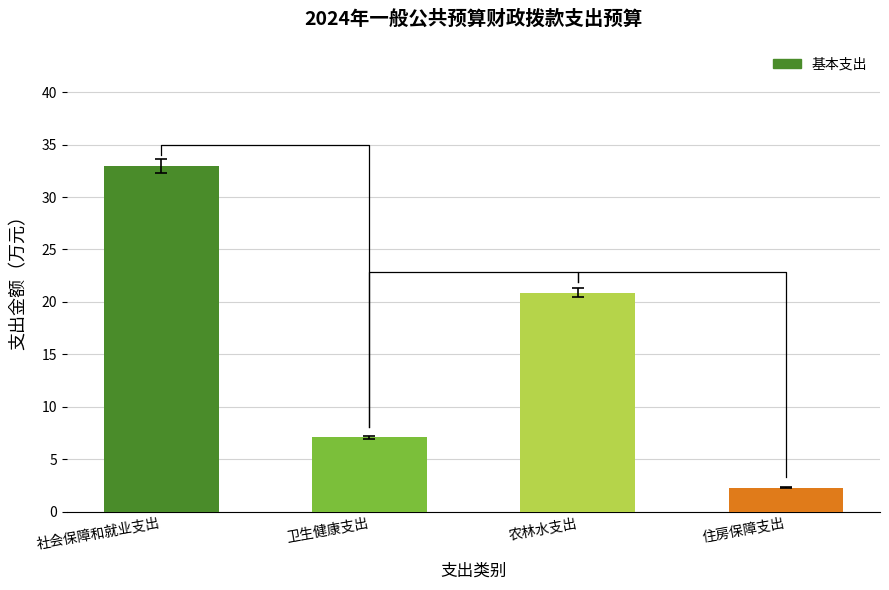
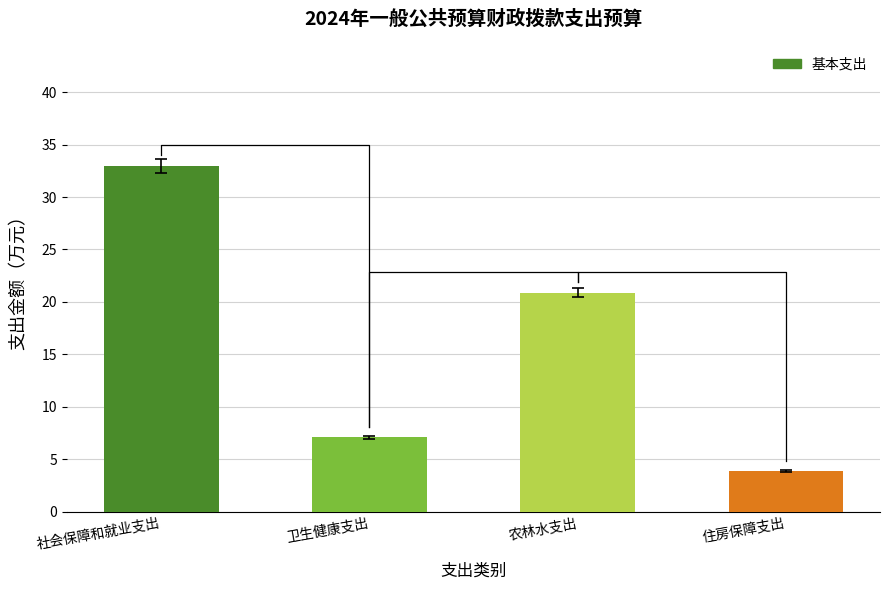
  {
    "基本支出": {
      "社会保障和就业支出": 33.0,
      "卫生健康支出": 7.1,
      "农林水支出": 20.9,
-     "住房保障支出": 2.3
+     "住房保障支出": 3.9
    }
  }
